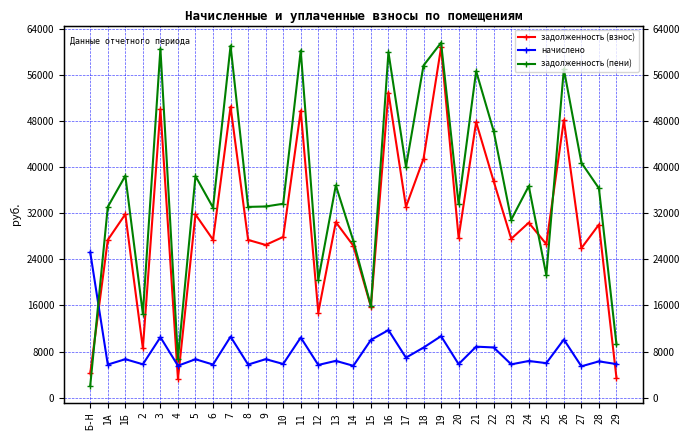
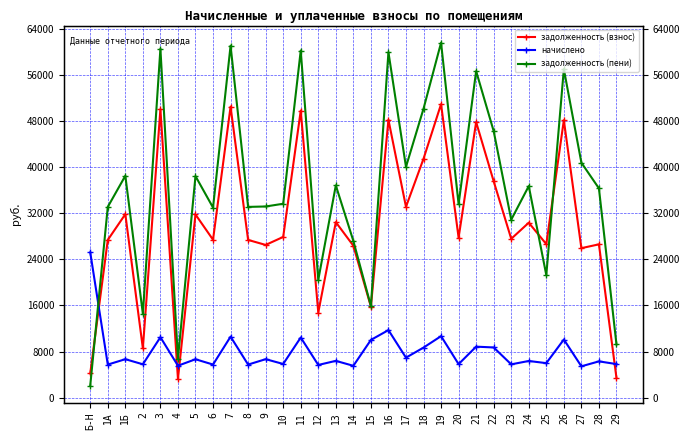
  {
    "задолженность (взнос)": {
      "Б-Н": 4000,
      "1А": 27000,
      "1Б": 32000,
      "2": 9000,
      "3": 50000,
      "4": 3000,
      "5": 32000,
      "6": 27000,
      "7": 51000,
      "8": 27000,
      "9": 27000,
      "10": 28000,
      "11": 50000,
      "12": 15000,
      "13": 30000,
      "14": 26000,
-     "16": 53000,
+     "16": 48000,
      "17": 33000,
      "18": 41000,
-     "19": 61000,
+     "19": 51000,
      "20": 28000,
      "21": 48000,
      "22": 38000,
      "23": 28000,
      "24": 30000,
      "25": 27000,
      "26": 48000,
      "27": 26000,
-     "28": 30000,
+     "28": 27000,
      "29": 3000
    },
    "начислено": {
      "Б-Н": 25000,
      "1А": 6000,
      "1Б": 7000,
      "2": 6000,
      "3": 10000,
      "4": 6000,
      "5": 7000,
      "6": 6000,
      "7": 11000,
      "8": 6000,
      "9": 7000,
      "10": 6000,
      "11": 10000,
      "12": 6000,
      "13": 6000,
      "14": 6000,
      "15": 10000,
      "16": 12000,
      "17": 7000,
      "18": 9000,
      "19": 11000,
      "20": 6000,
      "21": 9000,
      "22": 9000,
      "23": 6000,
      "24": 6000,
      "25": 6000,
      "26": 10000,
      "27": 5000,
      "28": 6000,
      "29": 6000
    },
    "задолженность (пени)": {
      "Б-Н": 2000,
      "1А": 33000,
      "1Б": 39000,
      "2": 15000,
      "3": 61000,
      "4": 7000,
      "5": 38000,
      "6": 33000,
      "7": 61000,
      "8": 33000,
      "9": 33000,
      "10": 34000,
      "11": 60000,
      "12": 20000,
      "13": 37000,
      "14": 27000,
      "16": 60000,
      "17": 40000,
-     "18": 58000,
+     "18": 50000,
      "19": 62000,
      "20": 34000,
      "21": 57000,
      "22": 46000,
      "23": 31000,
      "24": 37000,
      "25": 21000,
      "27": 41000,
      "28": 36000,
      "29": 9000
    }
  }
